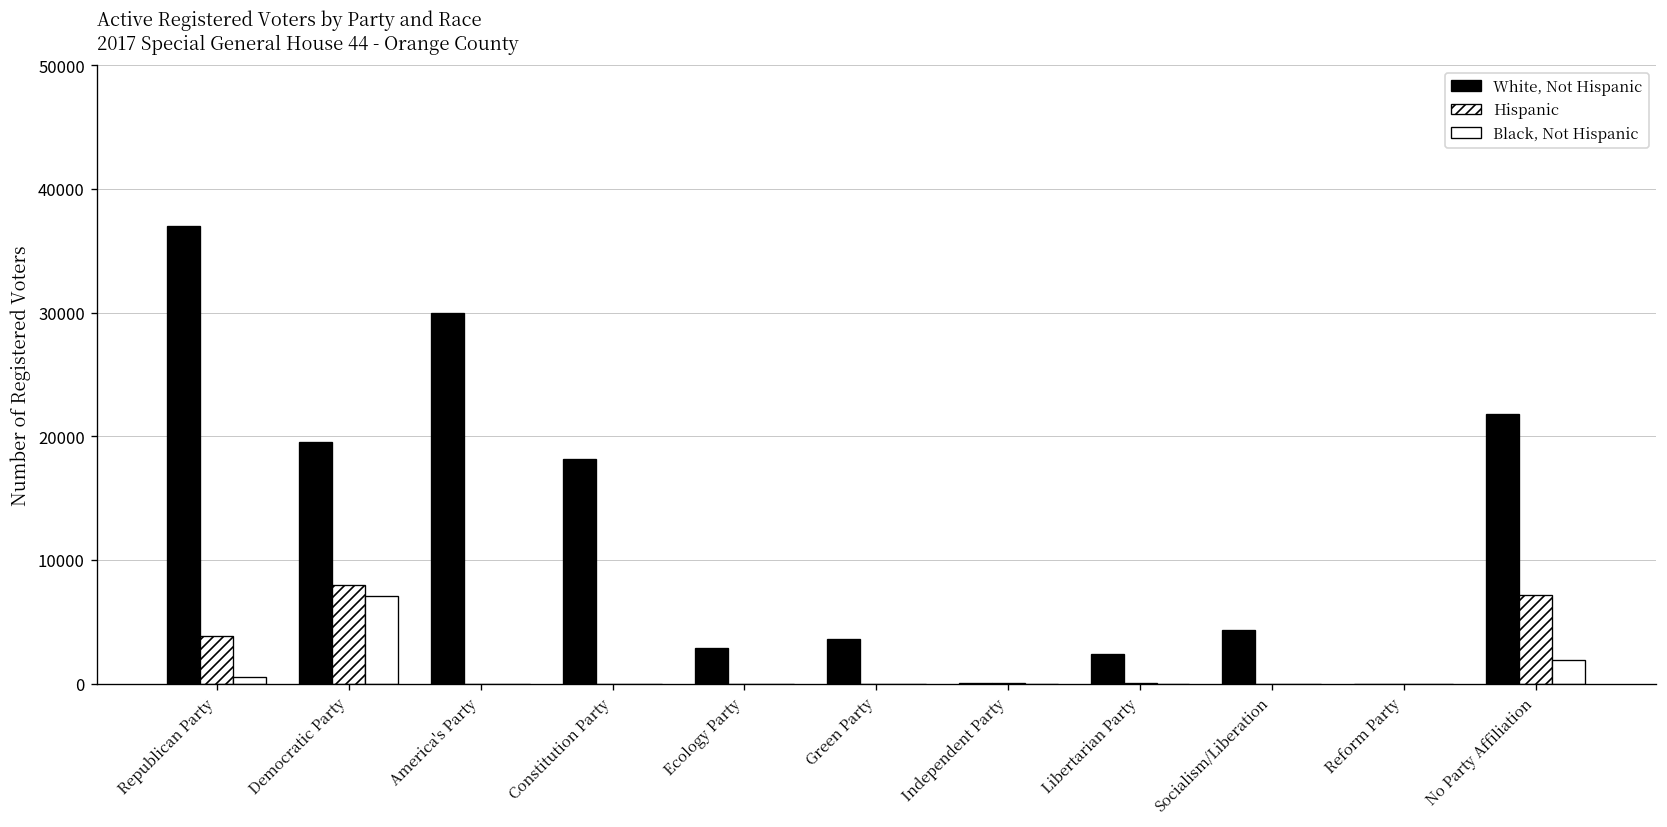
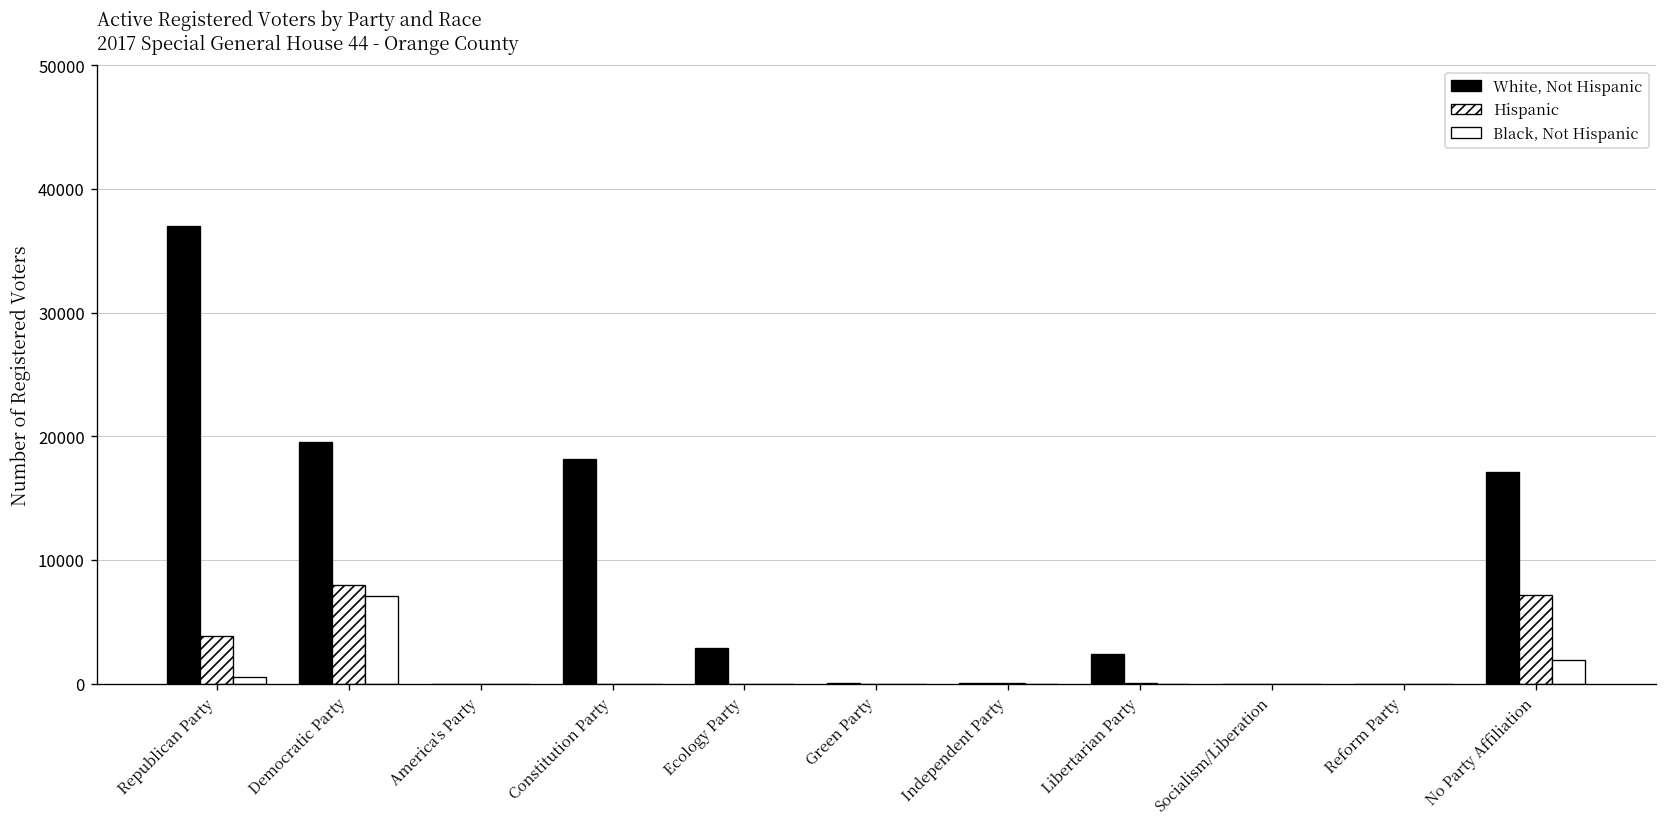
  {
    "White, Not Hispanic": {
      "Republican Party": 37000,
      "Democratic Party": 19500,
-     "America's Party": 30000,
+     "America's Party": 0,
      "Constitution Party": 18200,
      "Ecology Party": 2900,
-     "Green Party": 3600,
+     "Green Party": 0,
      "Libertarian Party": 2400,
-     "Socialism/Liberation": 4400,
-     "No Party Affiliation": 21800
+     "Socialism/Liberation": 0,
+     "No Party Affiliation": 17100
    }
  }
